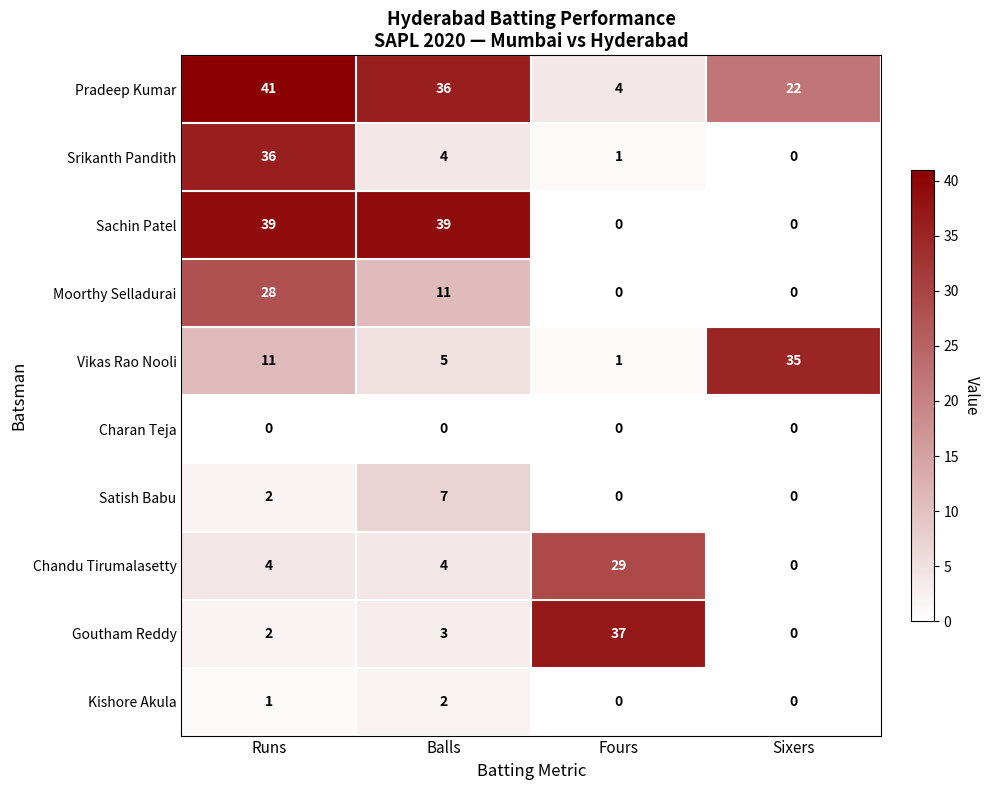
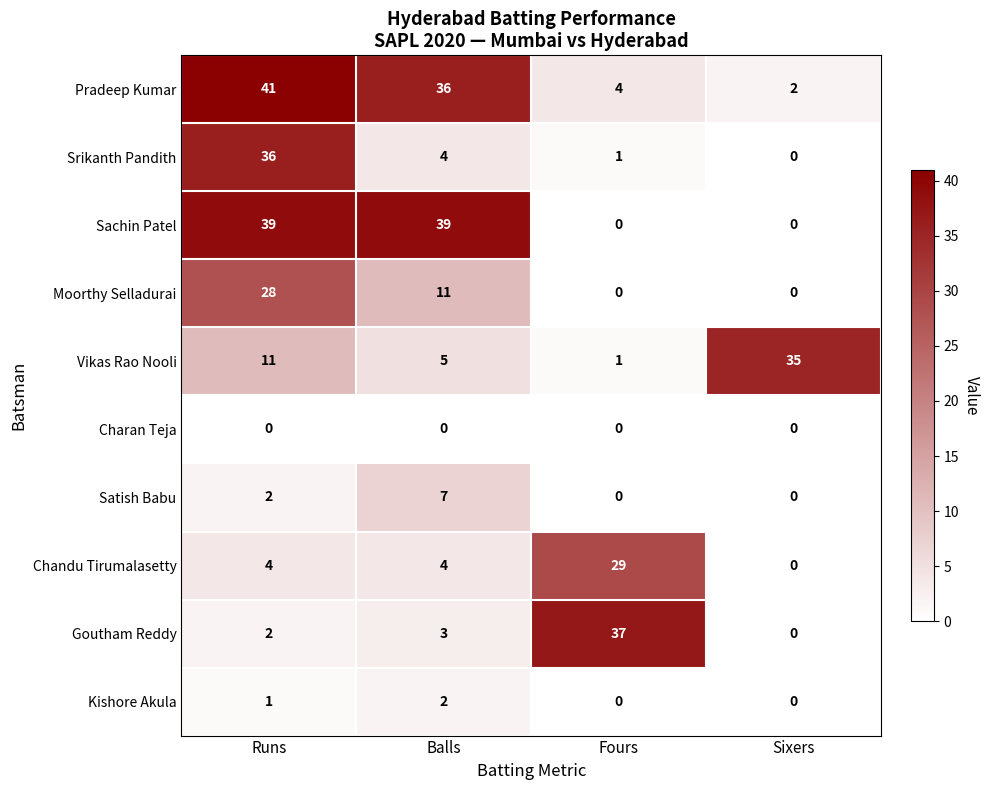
  {
    "Pradeep Kumar": {
      "Runs": 41,
      "Balls": 36,
      "Fours": 4,
-     "Sixers": 22
+     "Sixers": 2
    },
    "Srikanth Pandith": {
      "Runs": 36,
      "Balls": 4,
      "Fours": 1,
      "Sixers": 0
    },
    "Sachin Patel": {
      "Runs": 39,
      "Balls": 39,
      "Fours": 0,
      "Sixers": 0
    },
    "Moorthy Selladurai": {
      "Runs": 28,
      "Balls": 11,
      "Fours": 0,
      "Sixers": 0
    },
    "Vikas Rao Nooli": {
      "Runs": 11,
      "Balls": 5,
      "Fours": 1,
      "Sixers": 35
    },
    "Charan Teja": {
      "Runs": 0,
      "Balls": 0,
      "Fours": 0,
      "Sixers": 0
    },
    "Satish Babu": {
      "Runs": 2,
      "Balls": 7,
      "Fours": 0,
      "Sixers": 0
    },
    "Chandu Tirumalasetty": {
      "Runs": 4,
      "Balls": 4,
      "Fours": 29,
      "Sixers": 0
    },
    "Goutham Reddy": {
      "Runs": 2,
      "Balls": 3,
      "Fours": 37,
      "Sixers": 0
    },
    "Kishore Akula": {
      "Runs": 1,
      "Balls": 2,
      "Fours": 0,
      "Sixers": 0
    }
  }
